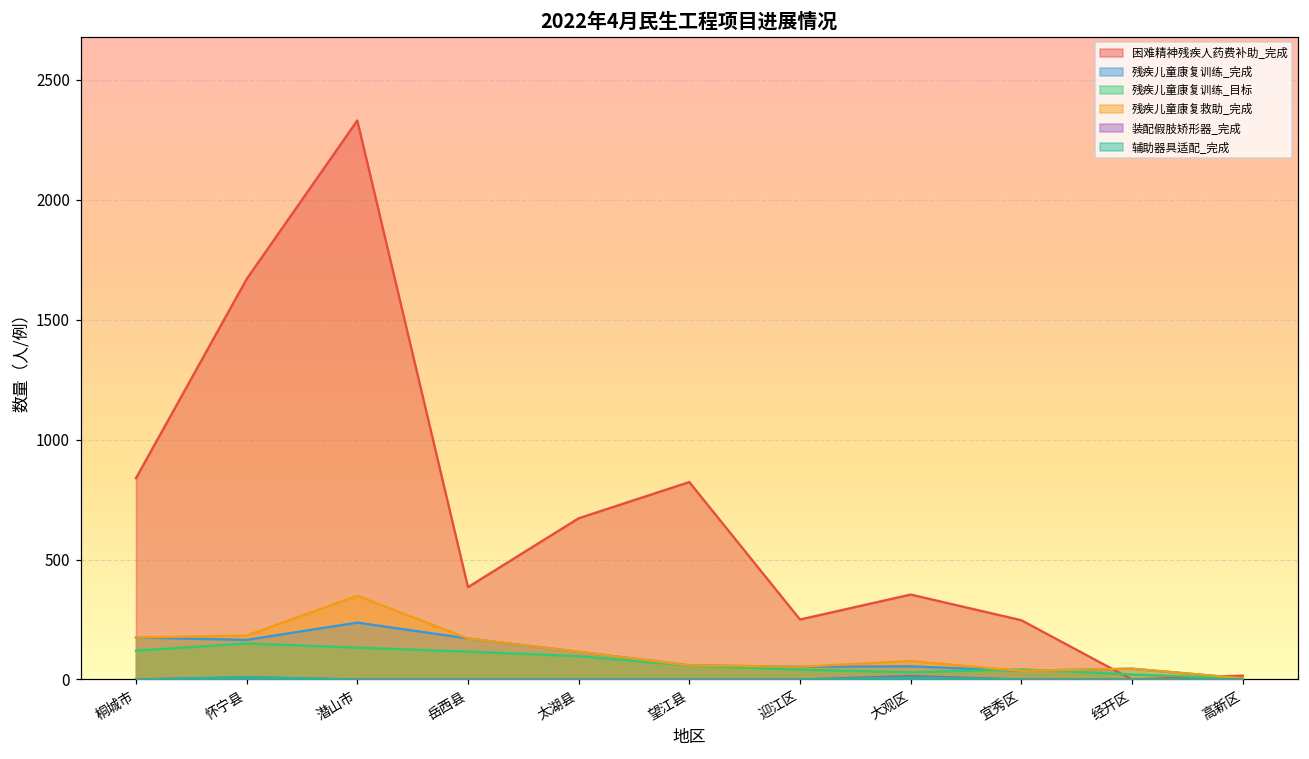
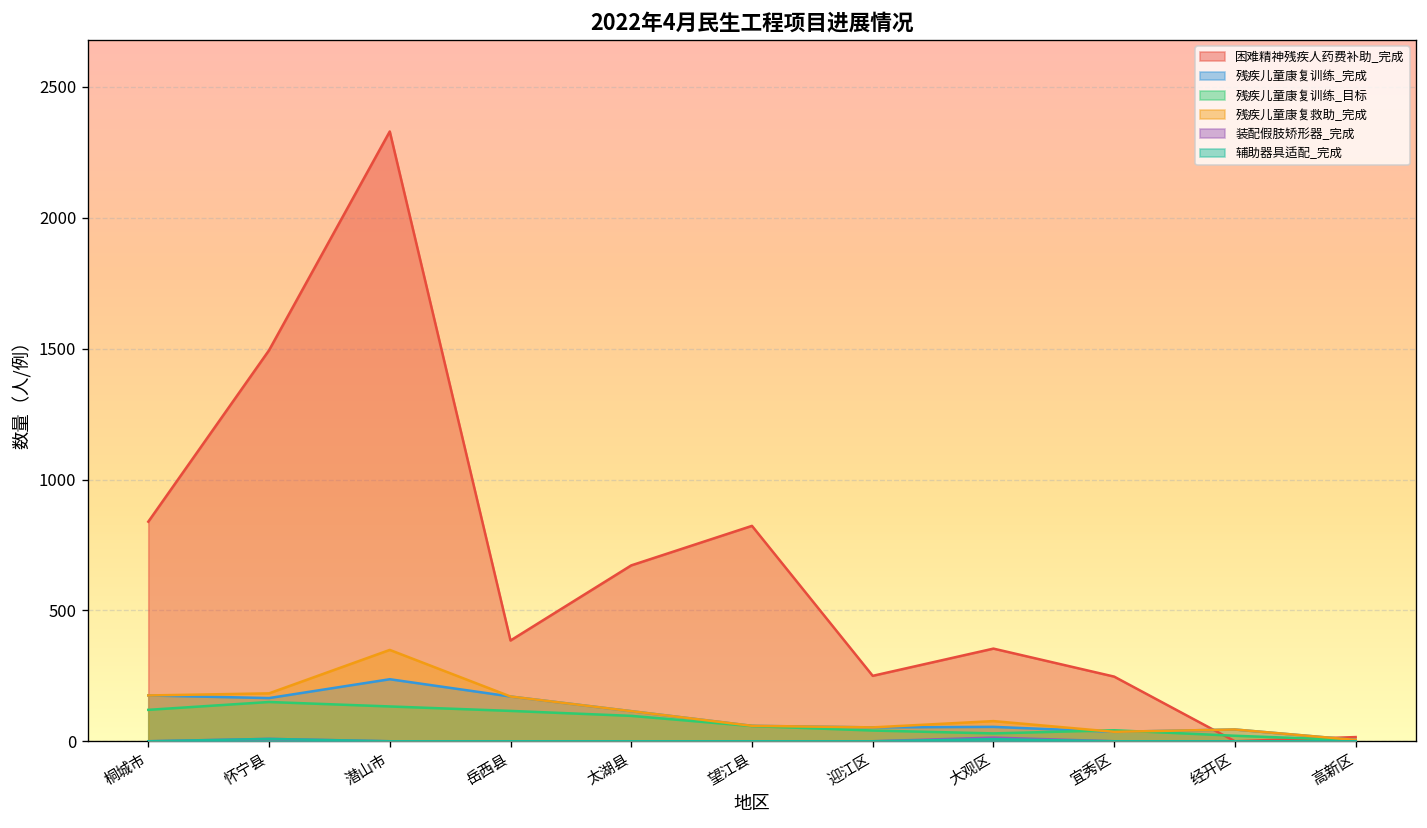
  {
    "困难精神残疾人药费补助_完成": {
      "桐城市": 840,
-     "怀宁县": 1670,
+     "怀宁县": 1490,
      "潜山市": 2330,
      "岳西县": 390,
      "太湖县": 670,
      "望江县": 820,
      "迎江区": 250,
      "大观区": 350,
      "宜秀区": 250
    },
    "残疾儿童康复救助_完成": {
      "怀宁县": 180,
      "潜山市": 350,
      "大观区": 80
    }
  }
